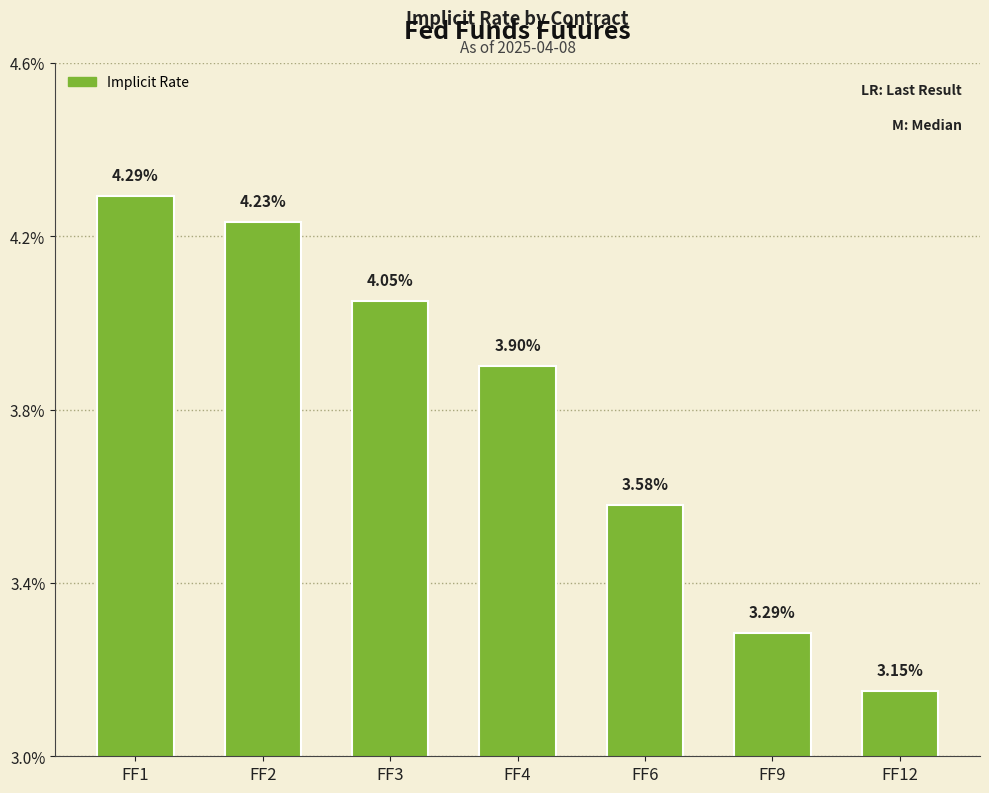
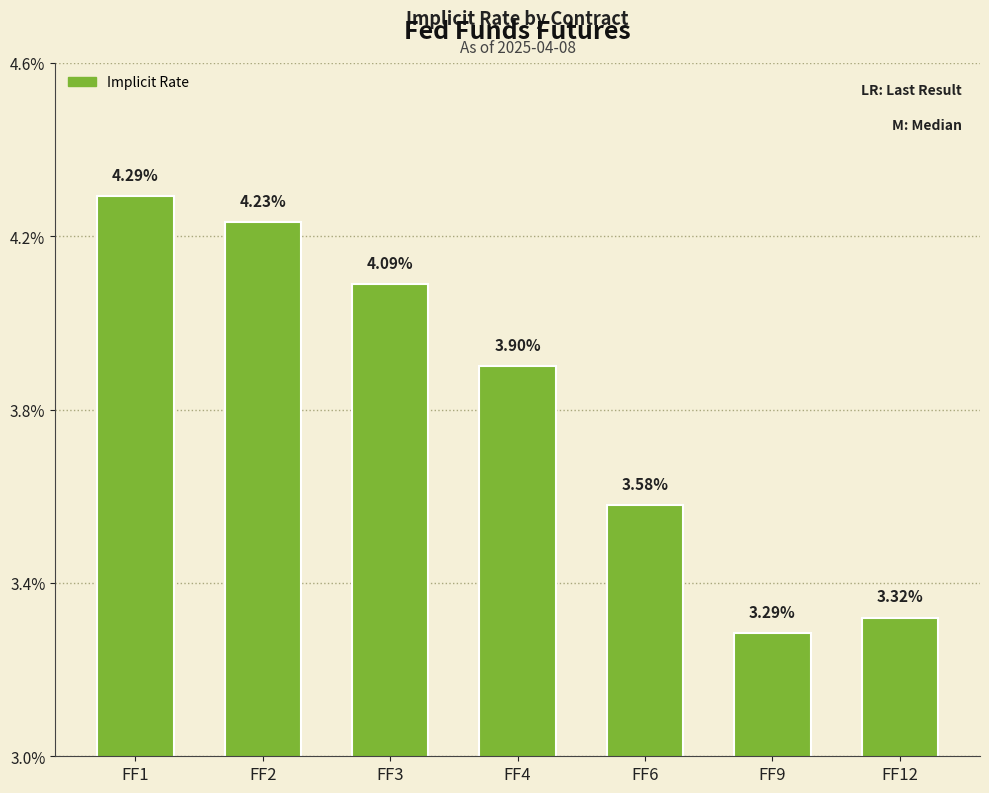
  {
    "FF1": "4.29%",
    "FF2": "4.23%",
-   "FF3": "4.05%",
+   "FF3": "4.09%",
    "FF4": "3.90%",
    "FF6": "3.58%",
    "FF9": "3.29%",
-   "FF12": "3.15%"
+   "FF12": "3.32%"
  }
